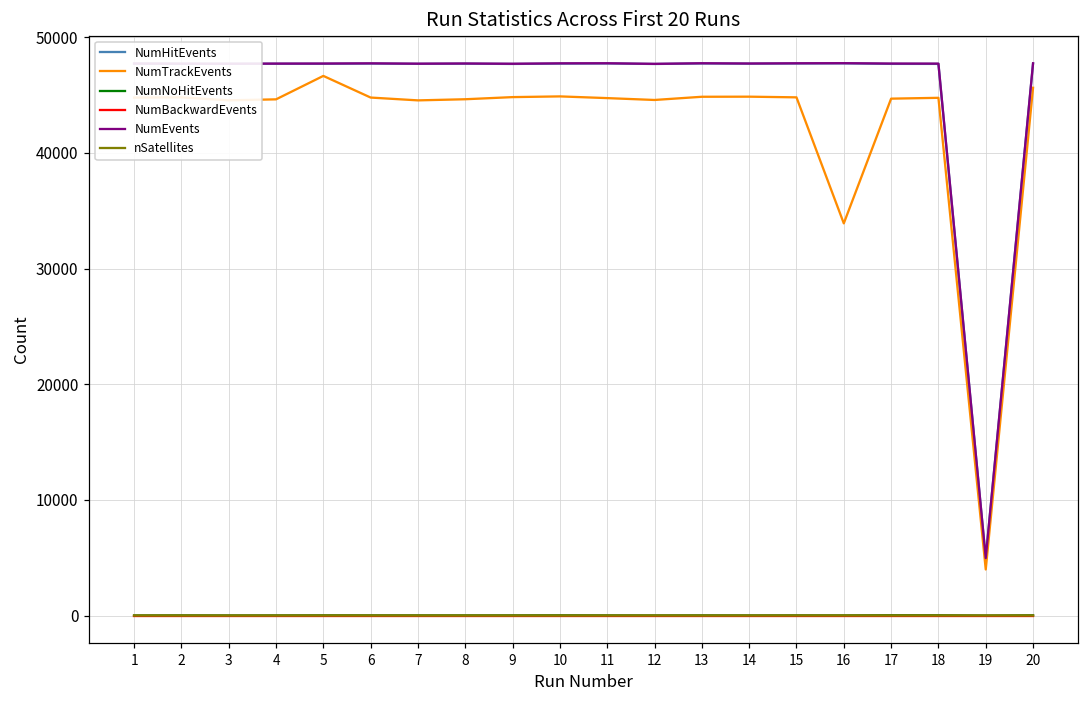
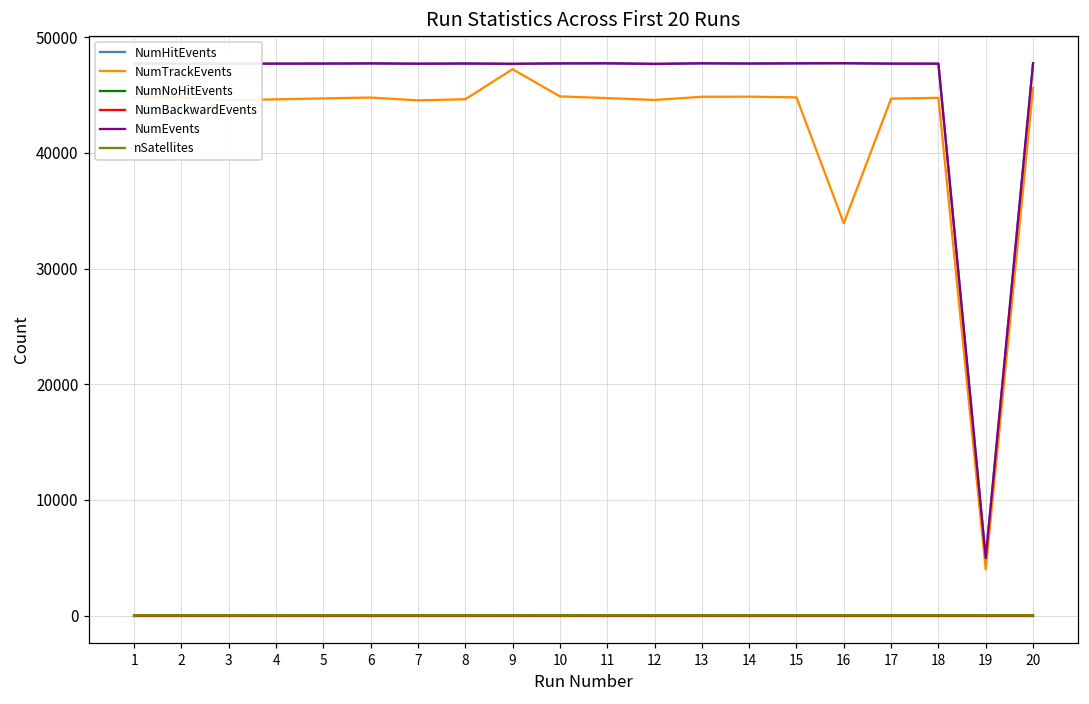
  {
    "NumTrackEvents": {
      "4": 44600,
-     "5": 46700,
+     "5": 44700,
      "6": 44800,
      "7": 44500,
      "8": 44600,
-     "9": 44800,
+     "9": 47200,
      "10": 44900,
      "11": 44700,
      "12": 44600,
      "13": 44800,
      "14": 44900,
      "15": 44800,
      "16": 33900,
      "17": 44700,
      "18": 44800,
      "19": 4000,
      "20": 45600
    }
  }
